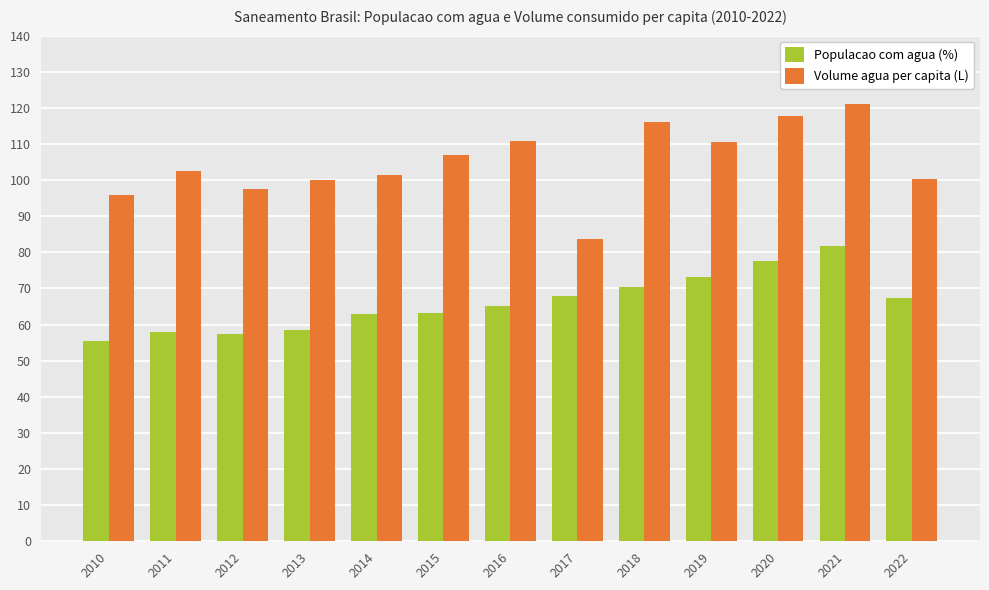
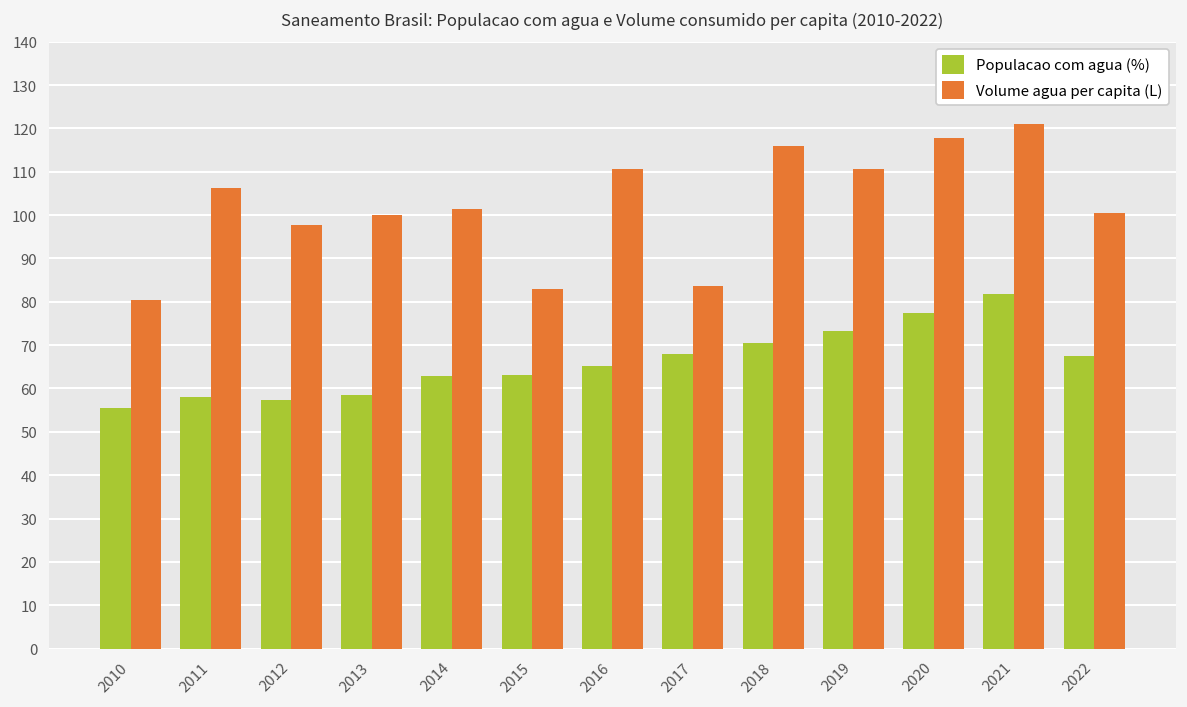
  {
    "Populacao com agua (%)": {
      "2010": 55,
      "2011": 58,
      "2012": 57,
      "2013": 59,
      "2014": 63,
      "2015": 63,
      "2016": 65,
      "2017": 68,
      "2018": 71,
      "2019": 73,
      "2020": 78,
      "2021": 82,
      "2022": 67
    },
    "Volume agua per capita (L)": {
-     "2010": 96,
-     "2011": 103,
+     "2010": 80,
+     "2011": 106,
      "2012": 98,
      "2013": 100,
      "2014": 101,
-     "2015": 107,
+     "2015": 83,
      "2016": 111,
      "2017": 84,
      "2018": 116,
      "2019": 111,
      "2020": 118,
      "2021": 121,
      "2022": 100
    }
  }
